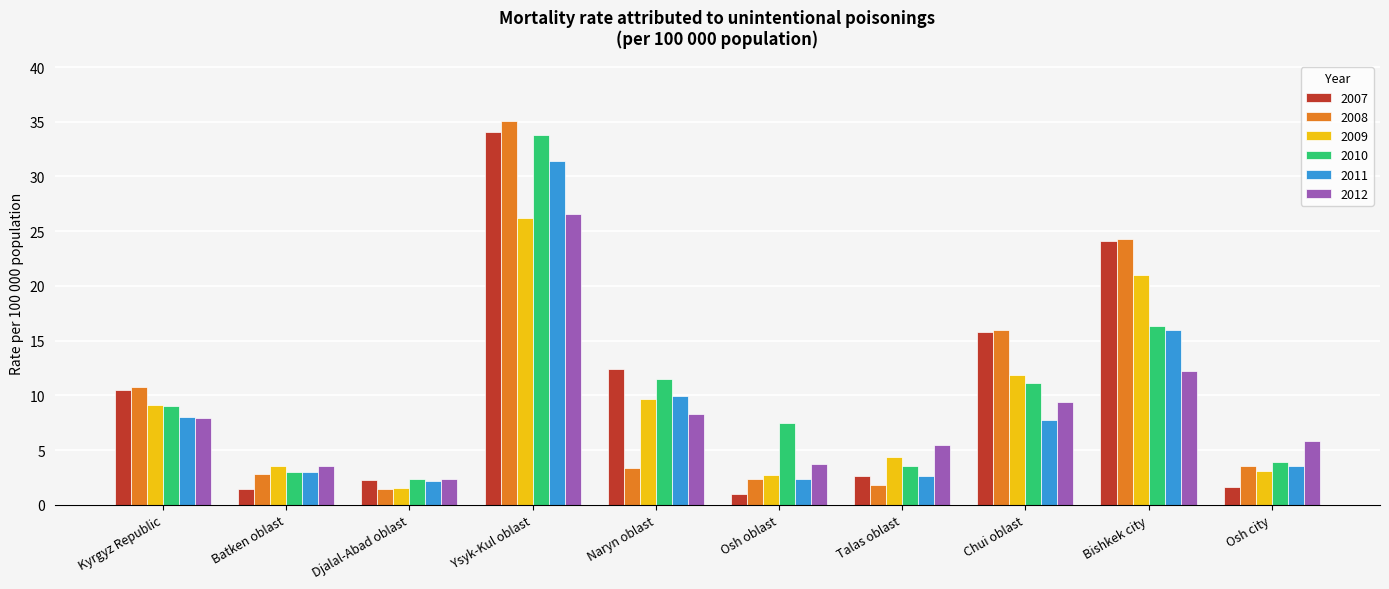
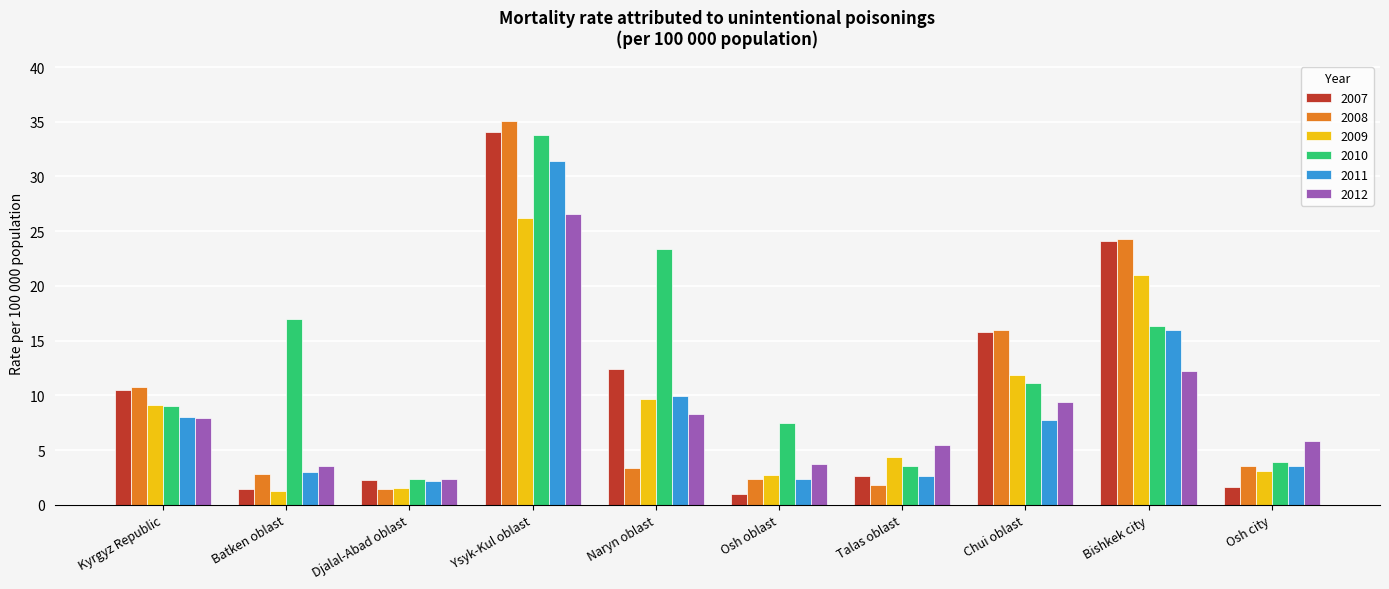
  {
    "2007": {
      "Kyrgyz Republic": 10.5,
      "Batken oblast": 1.4,
      "Djalal-Abad oblast": 2.3,
      "Ysyk-Kul oblast": 34.1,
      "Naryn oblast": 12.4,
      "Osh oblast": 1.0,
      "Talas oblast": 2.6,
      "Chui oblast": 15.8,
      "Bishkek city": 24.1,
      "Osh city": 1.6
    },
    "2008": {
      "Kyrgyz Republic": 10.8,
      "Batken oblast": 2.8,
      "Djalal-Abad oblast": 1.4,
      "Ysyk-Kul oblast": 35.1,
      "Naryn oblast": 3.4,
      "Osh oblast": 2.4,
      "Talas oblast": 1.8,
      "Chui oblast": 16.0,
      "Bishkek city": 24.3,
      "Osh city": 3.5
    },
    "2009": {
      "Kyrgyz Republic": 9.1,
-     "Batken oblast": 3.5,
+     "Batken oblast": 1.3,
      "Djalal-Abad oblast": 1.5,
      "Ysyk-Kul oblast": 26.2,
      "Naryn oblast": 9.7,
      "Osh oblast": 2.7,
      "Talas oblast": 4.4,
      "Chui oblast": 11.9,
      "Bishkek city": 21.0,
      "Osh city": 3.1
    },
    "2010": {
      "Kyrgyz Republic": 9.0,
-     "Batken oblast": 3,
+     "Batken oblast": 17,
      "Djalal-Abad oblast": 2.4,
      "Ysyk-Kul oblast": 33.8,
-     "Naryn oblast": 11.5,
+     "Naryn oblast": 23.4,
      "Osh oblast": 7.5,
      "Talas oblast": 3.5,
      "Chui oblast": 11.1,
      "Bishkek city": 16.3,
      "Osh city": 3.9
    },
    "2011": {
      "Kyrgyz Republic": 8.0,
      "Batken oblast": 3.0,
      "Djalal-Abad oblast": 2.2,
      "Ysyk-Kul oblast": 31.4,
      "Naryn oblast": 9.9,
      "Osh oblast": 2.4,
      "Talas oblast": 2.6,
      "Chui oblast": 7.7,
      "Bishkek city": 16.0,
      "Osh city": 3.5
    },
    "2012": {
      "Kyrgyz Republic": 7.9,
      "Batken oblast": 3.5,
      "Djalal-Abad oblast": 2.4,
      "Ysyk-Kul oblast": 26.6,
      "Naryn oblast": 8.3,
      "Osh oblast": 3.7,
      "Talas oblast": 5.5,
      "Chui oblast": 9.4,
      "Bishkek city": 12.2,
      "Osh city": 5.8
    }
  }
